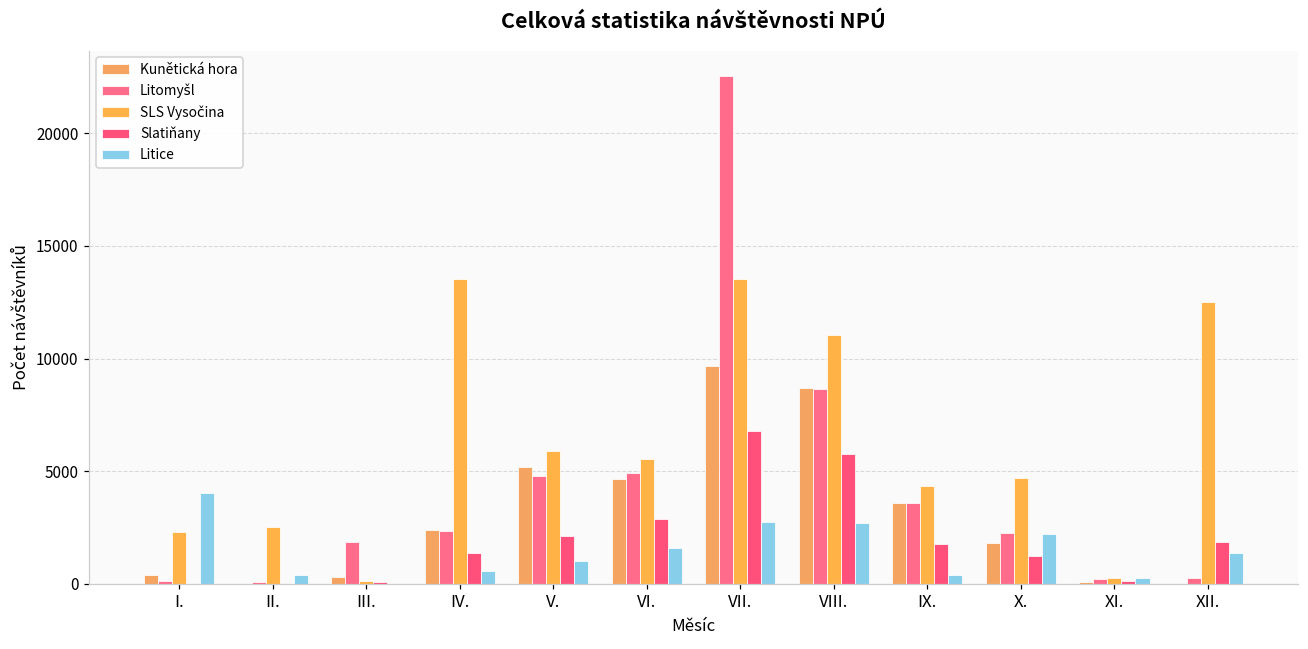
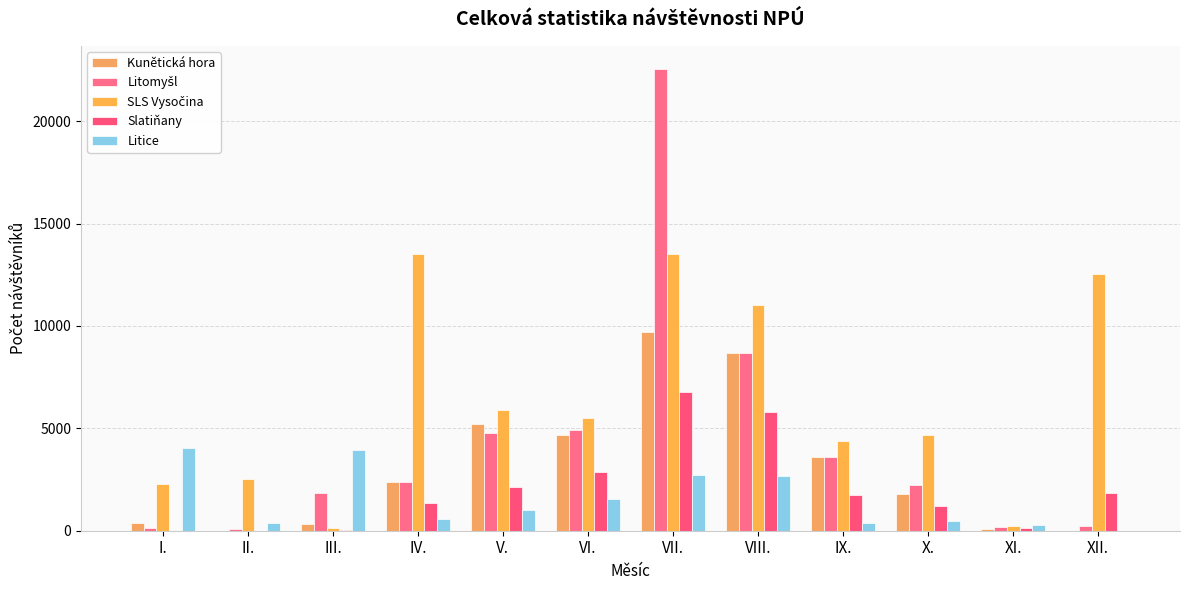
  {
    "Litice": {
      "I.": 4000,
      "II.": 400,
-     "III.": 0,
+     "III.": 3900,
      "IV.": 600,
      "V.": 1000,
      "VI.": 1600,
      "VII.": 2700,
      "VIII.": 2700,
      "IX.": 400,
-     "X.": 2200,
+     "X.": 500,
      "XI.": 300,
-     "XII.": 1400
+     "XII.": 0
    }
  }
